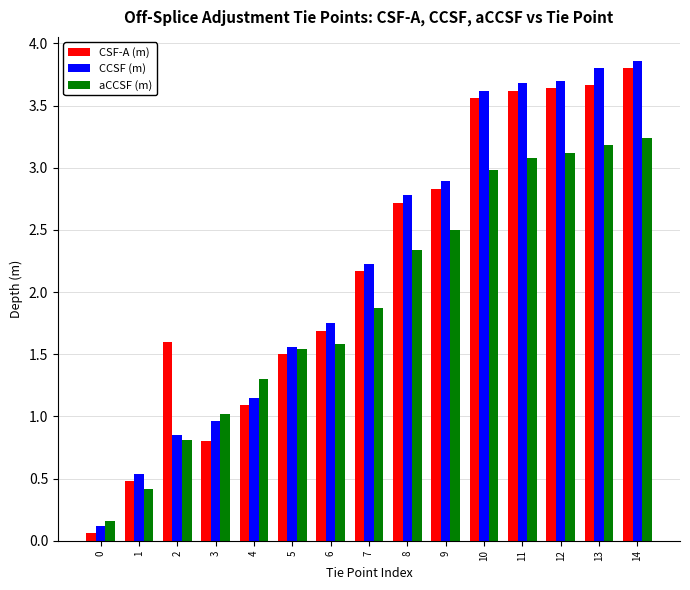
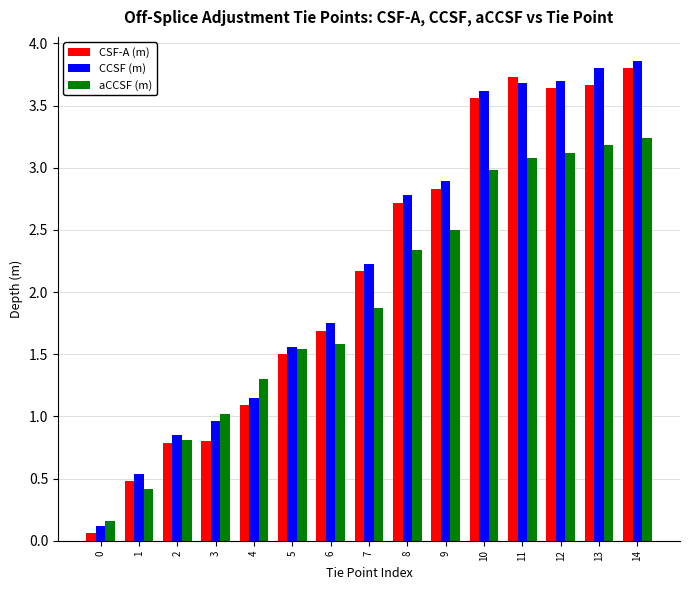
  {
    "CSF-A (m)": {
      "0": 0.06,
      "1": 0.48,
-     "2": 1.60,
+     "2": 0.79,
      "3": 0.80,
      "4": 1.09,
      "5": 1.50,
      "6": 1.69,
      "7": 2.17,
      "8": 2.72,
      "9": 2.83,
      "10": 3.56,
-     "11": 3.62,
+     "11": 3.73,
      "12": 3.64,
      "13": 3.67,
      "14": 3.80
    },
    "CCSF (m)": {
      "0": 0.12,
      "1": 0.54,
      "2": 0.85,
      "3": 0.96,
      "4": 1.15,
      "5": 1.56,
      "6": 1.75,
      "7": 2.23,
      "8": 2.78,
      "9": 2.89,
      "10": 3.62,
      "11": 3.68,
      "12": 3.70,
      "13": 3.80,
      "14": 3.86
    },
    "aCCSF (m)": {
      "0": 0.16,
      "1": 0.42,
      "2": 0.81,
      "3": 1.02,
      "4": 1.30,
      "5": 1.54,
      "6": 1.58,
      "7": 1.87,
      "8": 2.34,
      "9": 2.50,
      "10": 2.98,
      "11": 3.08,
      "12": 3.12,
      "13": 3.18,
      "14": 3.24
    }
  }
